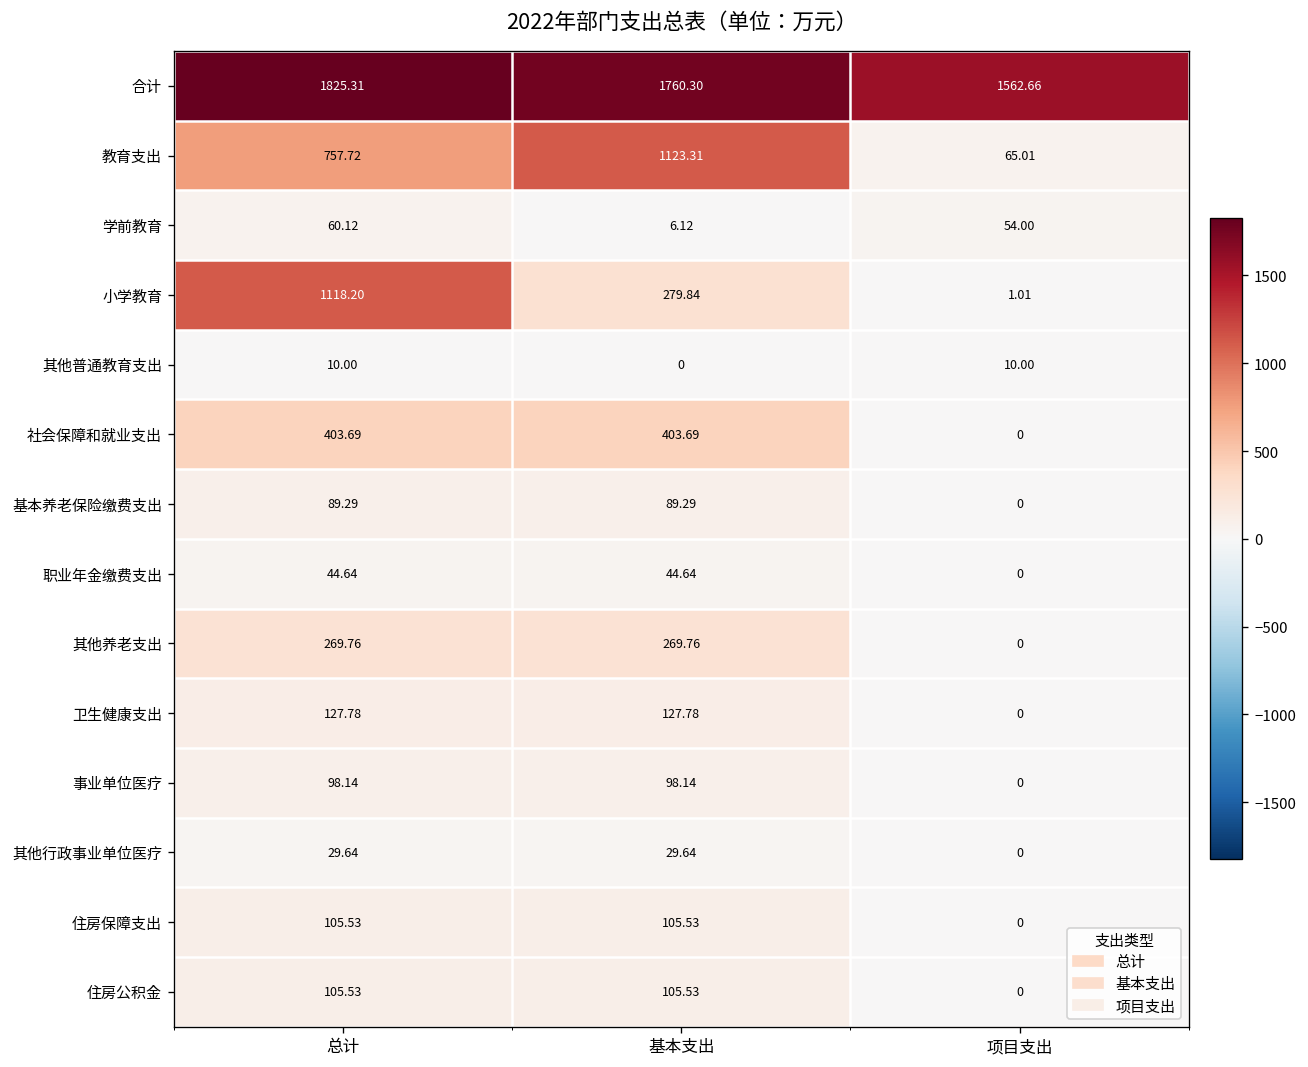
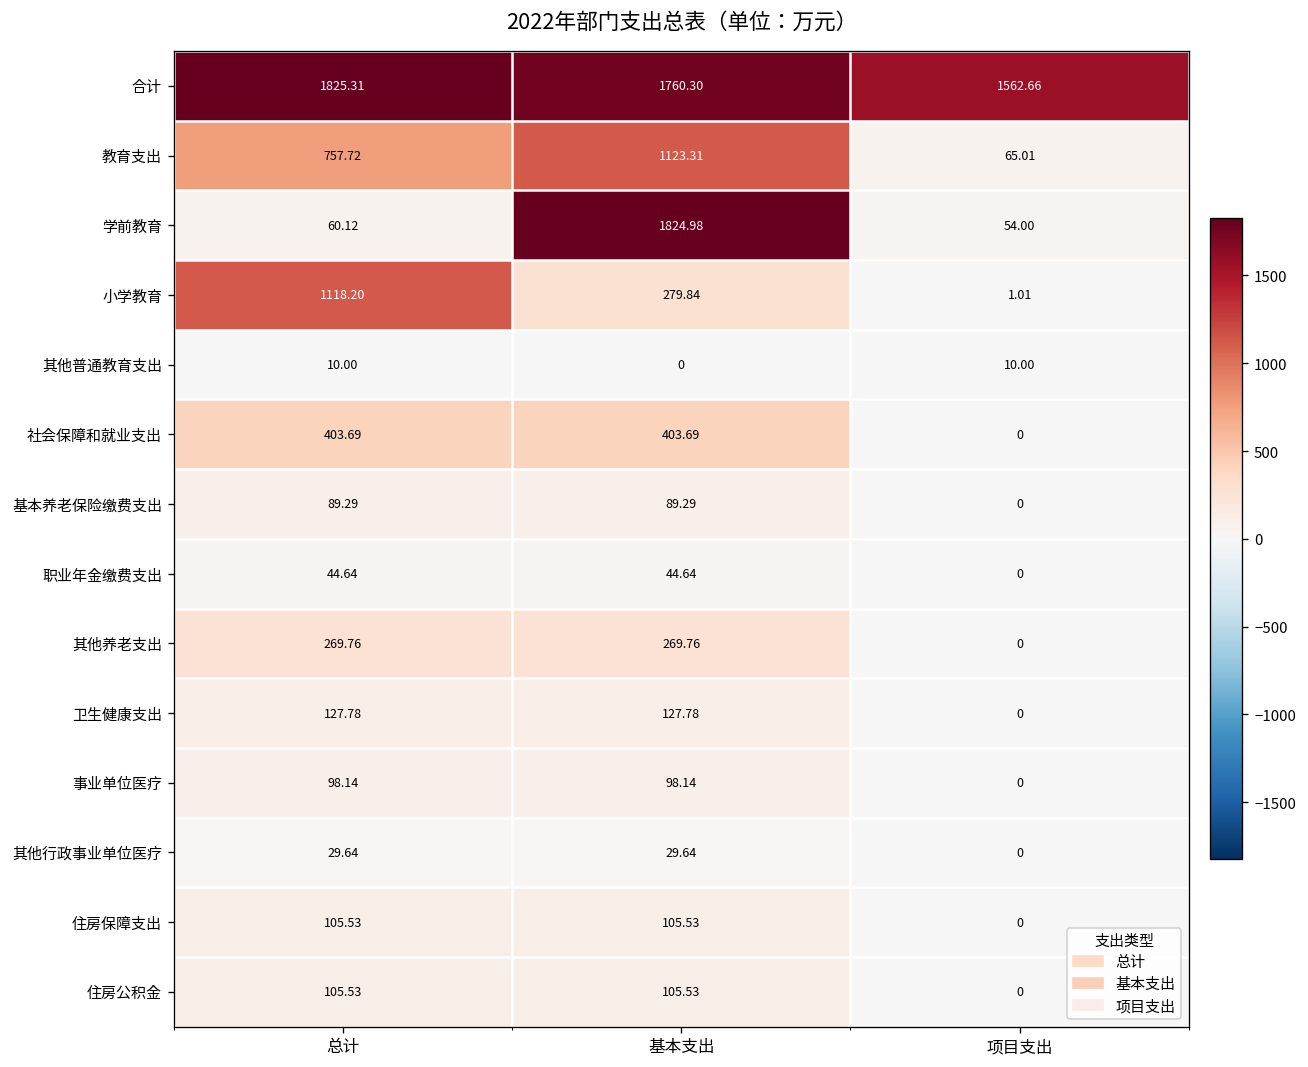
  {
    "合计": {
      "总计": 1825.31,
      "基本支出": 1760.30,
      "项目支出": 1562.66
    },
    "教育支出": {
      "总计": 757.72,
      "基本支出": 1123.31,
      "项目支出": 65.01
    },
    "学前教育": {
      "总计": 60.12,
-     "基本支出": 6.12,
+     "基本支出": 1824.98,
      "项目支出": 54.00
    },
    "小学教育": {
      "总计": 1118.20,
      "基本支出": 279.84,
      "项目支出": 1.01
    },
    "其他普通教育支出": {
      "总计": 10.00,
      "基本支出": 0,
      "项目支出": 10.00
    },
    "社会保障和就业支出": {
      "总计": 403.69,
      "基本支出": 403.69,
      "项目支出": 0
    },
    "基本养老保险缴费支出": {
      "总计": 89.29,
      "基本支出": 89.29,
      "项目支出": 0
    },
    "职业年金缴费支出": {
      "总计": 44.64,
      "基本支出": 44.64,
      "项目支出": 0
    },
    "其他养老支出": {
      "总计": 269.76,
      "基本支出": 269.76,
      "项目支出": 0
    },
    "卫生健康支出": {
      "总计": 127.78,
      "基本支出": 127.78,
      "项目支出": 0
    },
    "事业单位医疗": {
      "总计": 98.14,
      "基本支出": 98.14,
      "项目支出": 0
    },
    "其他行政事业单位医疗": {
      "总计": 29.64,
      "基本支出": 29.64,
      "项目支出": 0
    },
    "住房保障支出": {
      "总计": 105.53,
      "基本支出": 105.53,
      "项目支出": 0
    },
    "住房公积金": {
      "总计": 105.53,
      "基本支出": 105.53,
      "项目支出": 0
    }
  }
